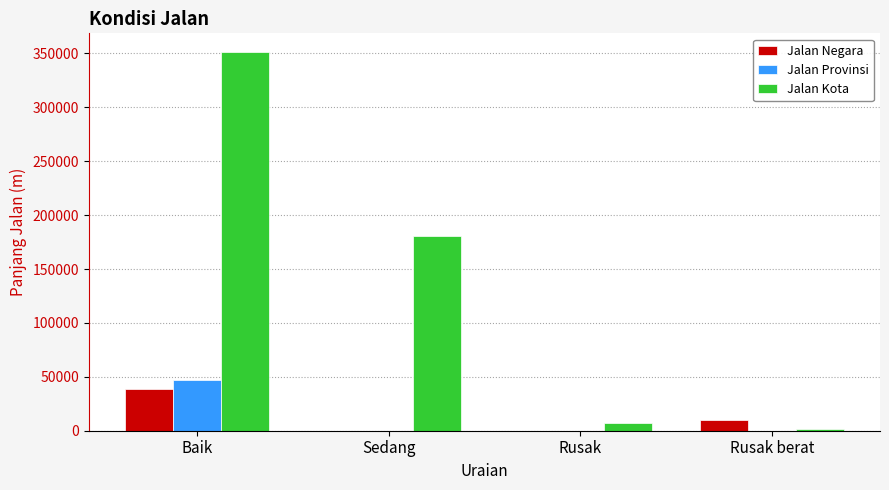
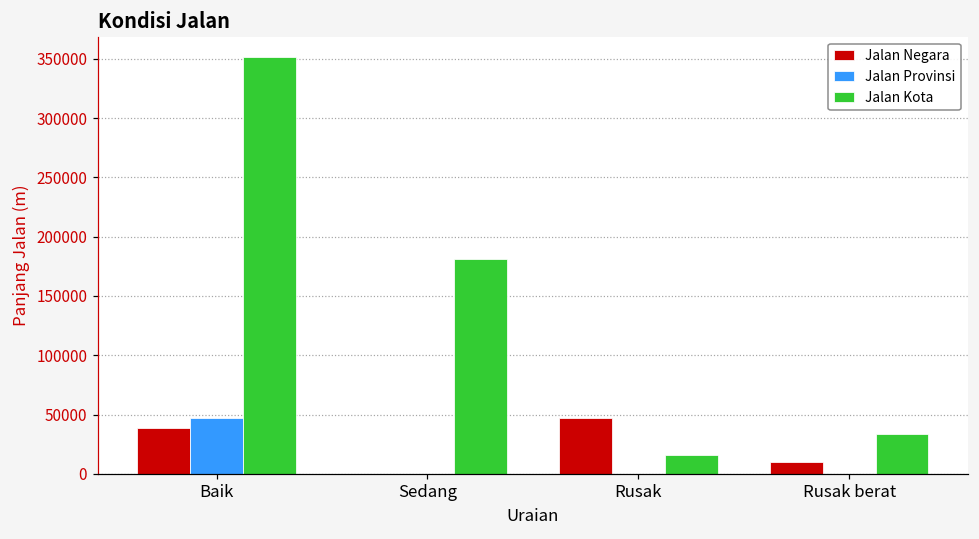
  {
    "Jalan Negara": {
      "Baik": 39000,
      "Sedang": 0,
-     "Rusak": 0,
+     "Rusak": 47000,
      "Rusak berat": 10000
    },
    "Jalan Provinsi": {
      "Baik": 47000,
      "Sedang": 0,
      "Rusak": 0,
      "Rusak berat": 0
    },
    "Jalan Kota": {
      "Baik": 351000,
      "Sedang": 181000,
-     "Rusak": 7000,
-     "Rusak berat": 2000
+     "Rusak": 16000,
+     "Rusak berat": 33000
    }
  }
